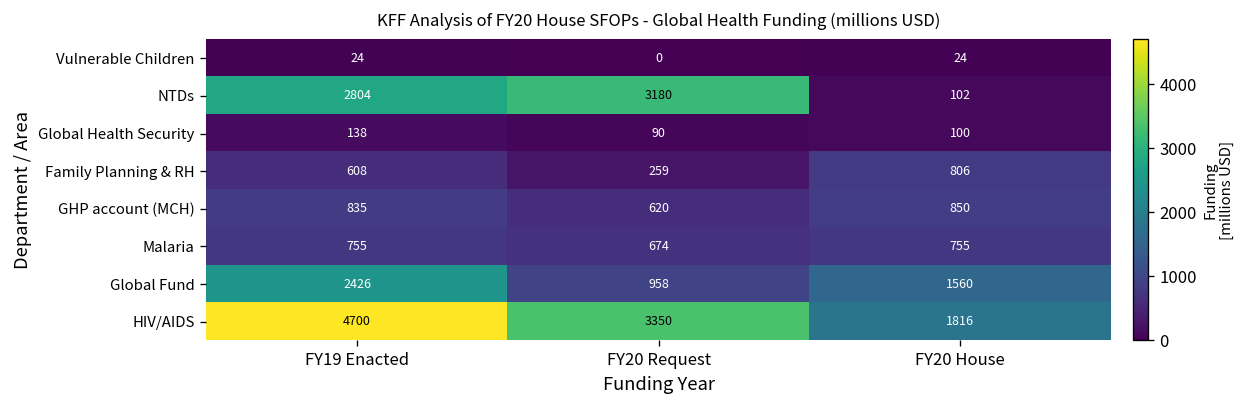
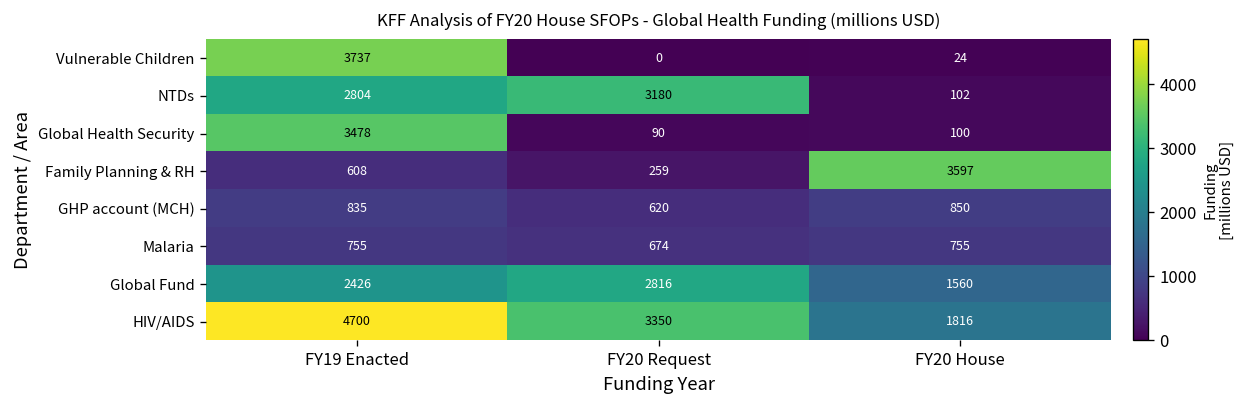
  {
    "Vulnerable Children": {
-     "FY19 Enacted": 24,
+     "FY19 Enacted": 3737,
      "FY20 Request": 0,
      "FY20 House": 24
    },
    "NTDs": {
      "FY19 Enacted": 2804,
      "FY20 Request": 3180,
      "FY20 House": 102
    },
    "Global Health Security": {
-     "FY19 Enacted": 138,
+     "FY19 Enacted": 3478,
      "FY20 Request": 90,
      "FY20 House": 100
    },
    "Family Planning & RH": {
      "FY19 Enacted": 608,
      "FY20 Request": 259,
-     "FY20 House": 806
+     "FY20 House": 3597
    },
    "GHP account (MCH)": {
      "FY19 Enacted": 835,
      "FY20 Request": 620,
      "FY20 House": 850
    },
    "Malaria": {
      "FY19 Enacted": 755,
      "FY20 Request": 674,
      "FY20 House": 755
    },
    "Global Fund": {
      "FY19 Enacted": 2426,
-     "FY20 Request": 958,
+     "FY20 Request": 2816,
      "FY20 House": 1560
    },
    "HIV/AIDS": {
      "FY19 Enacted": 4700,
      "FY20 Request": 3350,
      "FY20 House": 1816
    }
  }
